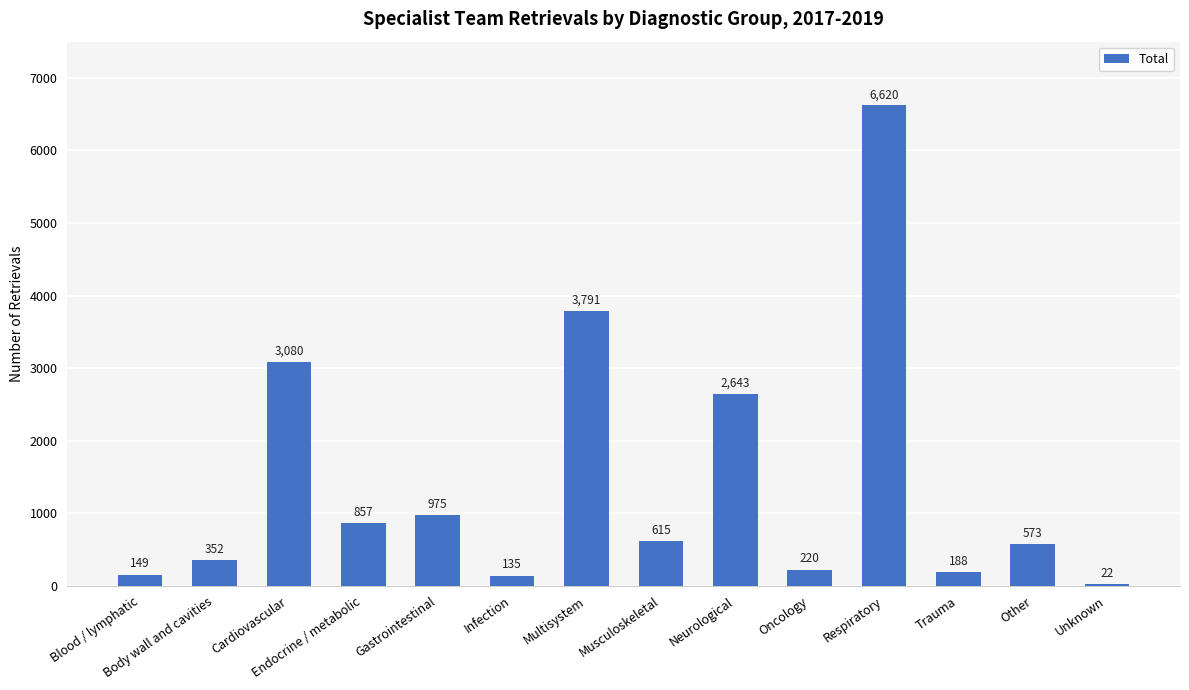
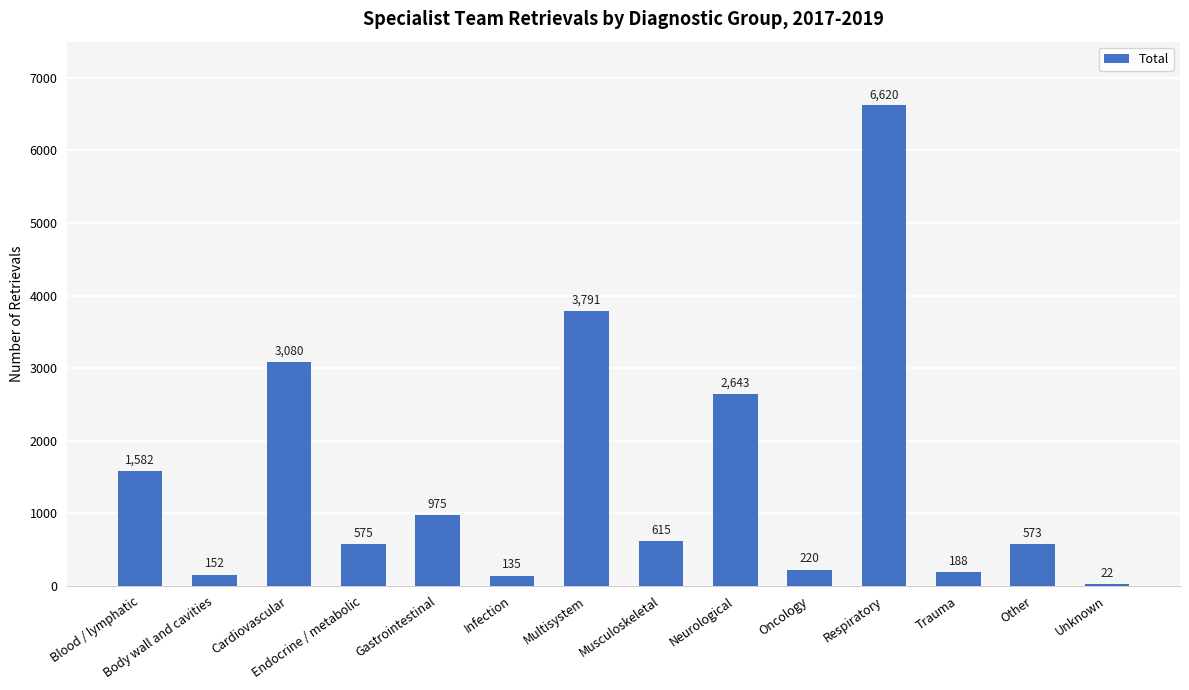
  {
-   "Blood / lymphatic": "149",
-   "Body wall and cavities": "352",
+   "Blood / lymphatic": "1,582",
+   "Body wall and cavities": "152",
    "Cardiovascular": "3,080",
-   "Endocrine / metabolic": "857",
+   "Endocrine / metabolic": "575",
    "Gastrointestinal": "975",
    "Infection": "135",
    "Multisystem": "3,791",
    "Musculoskeletal": "615",
    "Neurological": "2,643",
    "Oncology": "220",
    "Respiratory": "6,620",
    "Trauma": "188",
    "Other": "573",
    "Unknown": "22"
  }
